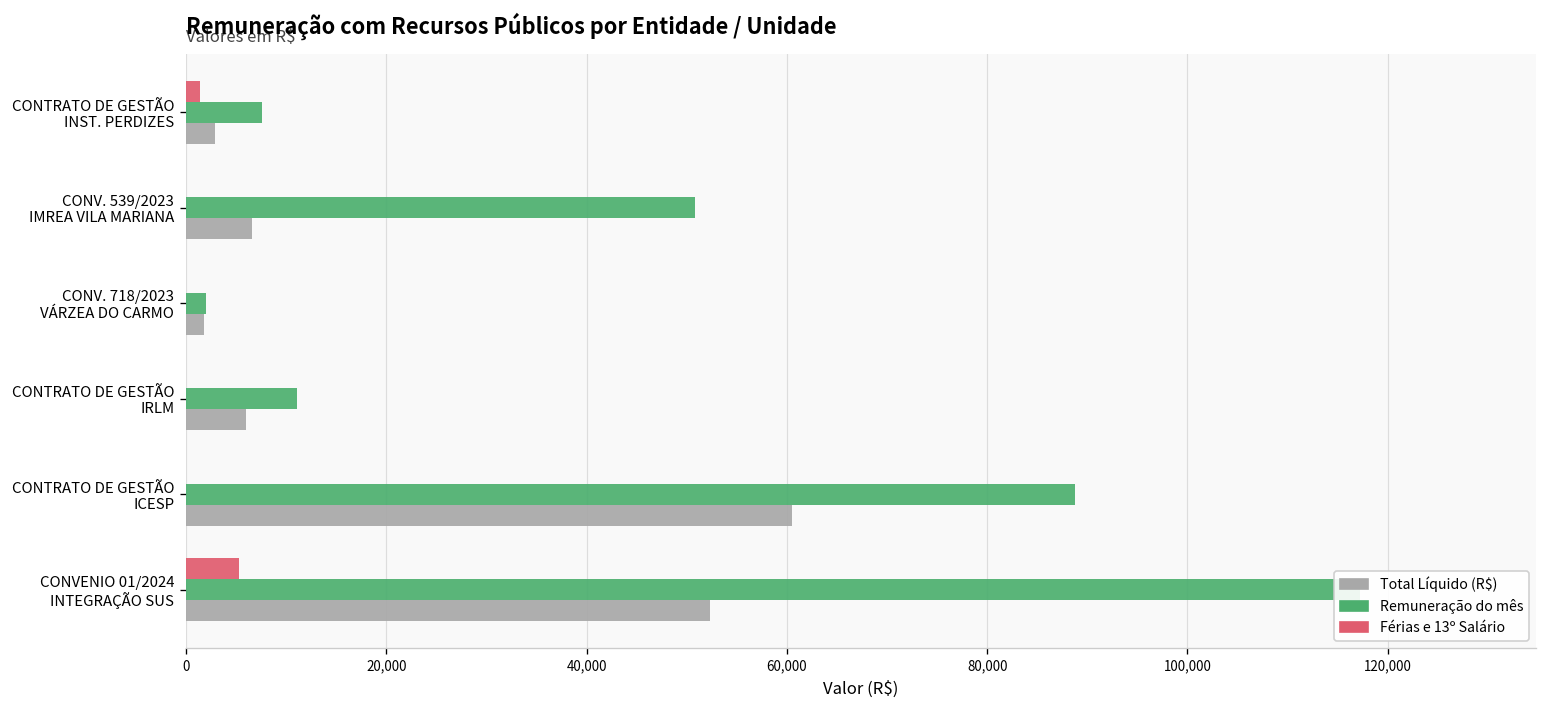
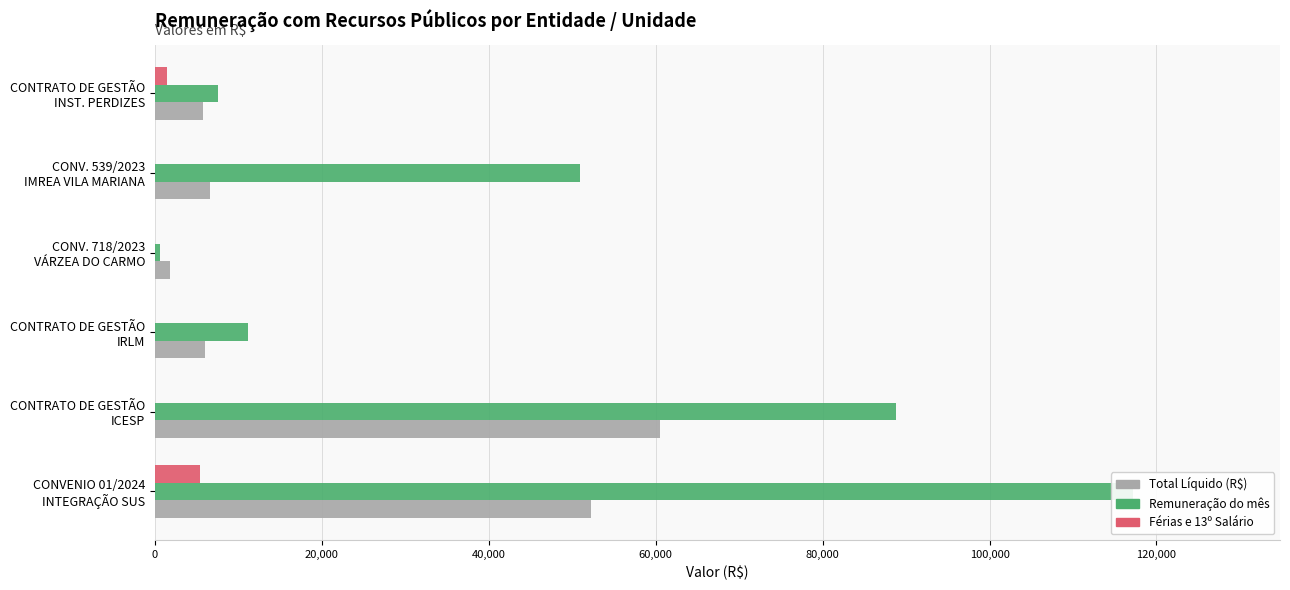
  {
    "Total Líquido (R$)": {
-     "CONTRATO DE GESTÃO INST. PERDIZES": "3,000",
+     "CONTRATO DE GESTÃO INST. PERDIZES": "6,000",
      "CONV. 539/2023 IMREA VILA MARIANA": "7,000",
      "CONV. 718/2023 VÁRZEA DO CARMO": "2,000",
      "CONTRATO DE GESTÃO IRLM": "6,000",
      "CONTRATO DE GESTÃO ICESP": "60,000",
      "CONVENIO 01/2024 INTEGRAÇÃO SUS": "52,000"
    },
    "Remuneração do mês": {
      "CONTRATO DE GESTÃO INST. PERDIZES": "8,000",
      "CONV. 539/2023 IMREA VILA MARIANA": "51,000",
-     "CONV. 718/2023 VÁRZEA DO CARMO": "2,000",
+     "CONV. 718/2023 VÁRZEA DO CARMO": "1,000",
      "CONTRATO DE GESTÃO IRLM": "11,000",
      "CONTRATO DE GESTÃO ICESP": "89,000"
    },
    "Férias e 13º Salário": {
      "CONTRATO DE GESTÃO INST. PERDIZES": "1,000",
      "CONV. 539/2023 IMREA VILA MARIANA": "0",
      "CONV. 718/2023 VÁRZEA DO CARMO": "0",
      "CONTRATO DE GESTÃO IRLM": "0",
      "CONTRATO DE GESTÃO ICESP": "0",
      "CONVENIO 01/2024 INTEGRAÇÃO SUS": "5,000"
    }
  }
